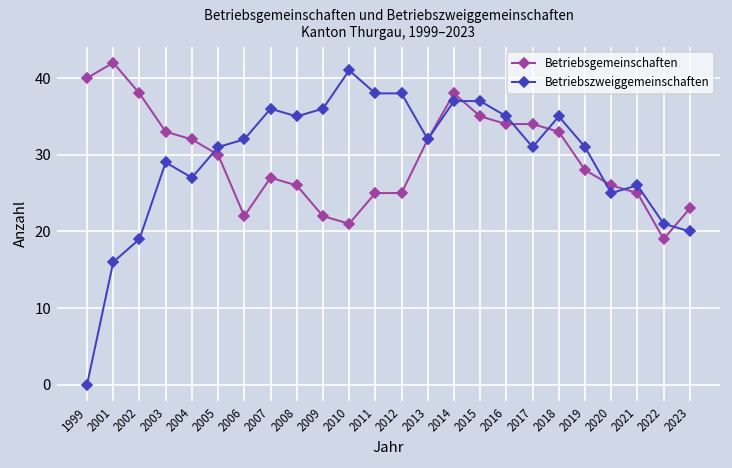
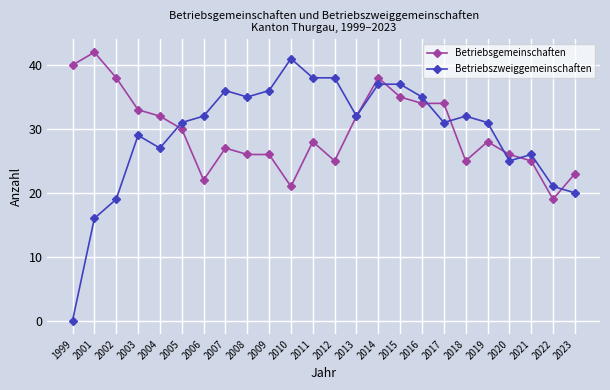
  {
    "Betriebsgemeinschaften": {
      "1999": 40,
      "2001": 42,
      "2002": 38,
      "2003": 33,
      "2004": 32,
      "2005": 30,
      "2006": 22,
      "2007": 27,
      "2008": 26,
-     "2009": 22,
+     "2009": 26,
      "2010": 21,
-     "2011": 25,
+     "2011": 28,
      "2012": 25,
      "2014": 38,
      "2015": 35,
      "2016": 34,
      "2017": 34,
-     "2018": 33,
+     "2018": 25,
      "2019": 28,
      "2020": 26,
      "2021": 25,
      "2022": 19,
      "2023": 23
    },
    "Betriebszweiggemeinschaften": {
      "1999": 0,
      "2001": 16,
      "2002": 19,
      "2003": 29,
      "2004": 27,
      "2005": 31,
      "2006": 32,
      "2007": 36,
      "2008": 35,
      "2009": 36,
      "2010": 41,
      "2011": 38,
      "2012": 38,
      "2014": 37,
      "2015": 37,
      "2016": 35,
      "2017": 31,
-     "2018": 35,
+     "2018": 32,
      "2019": 31,
      "2020": 25,
      "2021": 26,
      "2022": 21,
      "2023": 20
    }
  }
